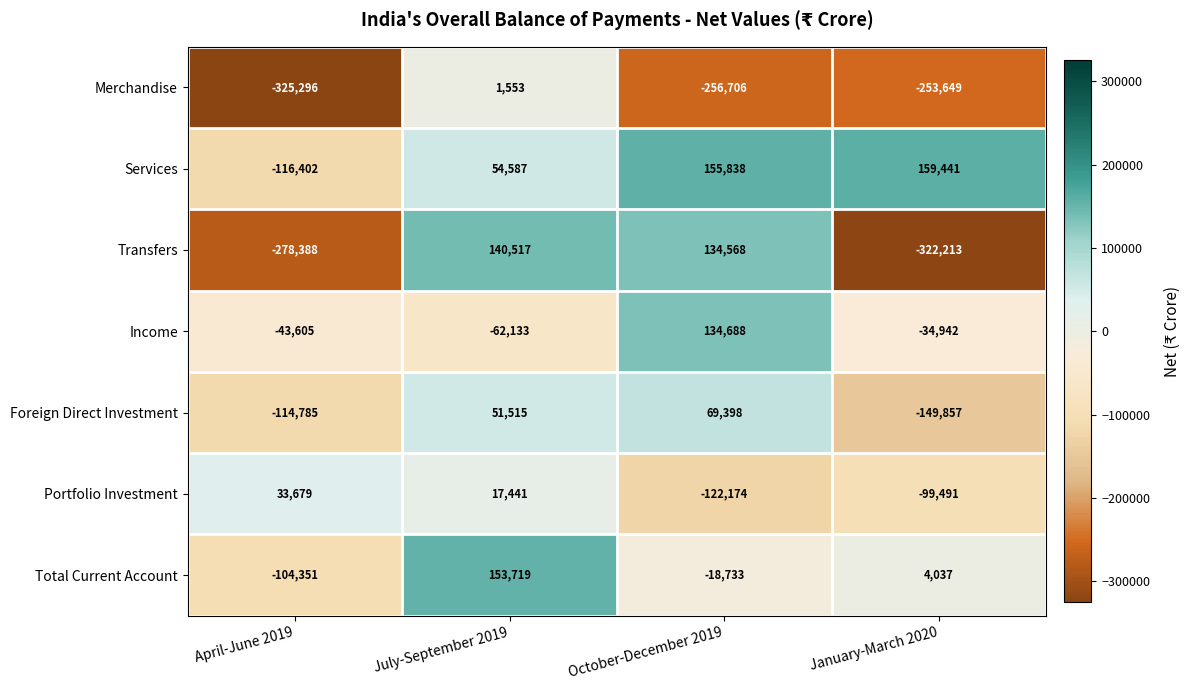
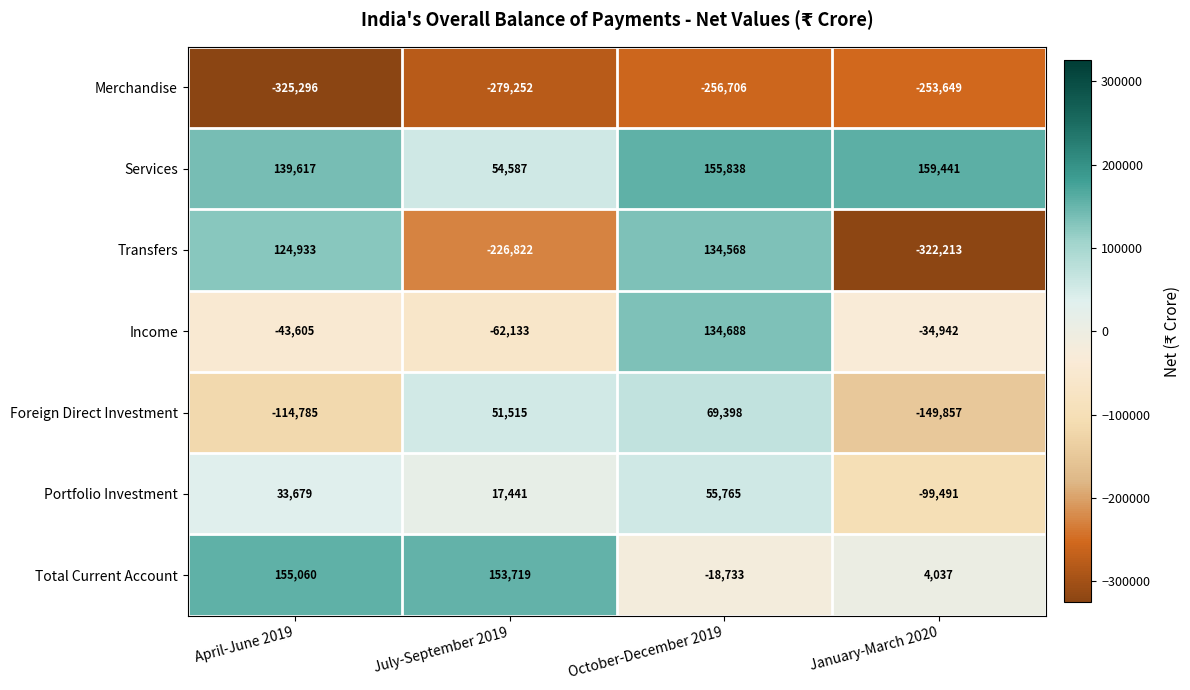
  {
    "Merchandise": {
      "April-June 2019": "-325,296",
-     "July-September 2019": "1,553",
+     "July-September 2019": "-279,252",
      "October-December 2019": "-256,706",
      "January-March 2020": "-253,649"
    },
    "Services": {
-     "April-June 2019": "-116,402",
+     "April-June 2019": "139,617",
      "July-September 2019": "54,587",
      "October-December 2019": "155,838",
      "January-March 2020": "159,441"
    },
    "Transfers": {
-     "April-June 2019": "-278,388",
-     "July-September 2019": "140,517",
+     "April-June 2019": "124,933",
+     "July-September 2019": "-226,822",
      "October-December 2019": "134,568",
      "January-March 2020": "-322,213"
    },
    "Income": {
      "April-June 2019": "-43,605",
      "July-September 2019": "-62,133",
      "October-December 2019": "134,688",
      "January-March 2020": "-34,942"
    },
    "Foreign Direct Investment": {
      "April-June 2019": "-114,785",
      "July-September 2019": "51,515",
      "October-December 2019": "69,398",
      "January-March 2020": "-149,857"
    },
    "Portfolio Investment": {
      "April-June 2019": "33,679",
      "July-September 2019": "17,441",
-     "October-December 2019": "-122,174",
+     "October-December 2019": "55,765",
      "January-March 2020": "-99,491"
    },
    "Total Current Account": {
-     "April-June 2019": "-104,351",
+     "April-June 2019": "155,060",
      "July-September 2019": "153,719",
      "October-December 2019": "-18,733",
      "January-March 2020": "4,037"
    }
  }
